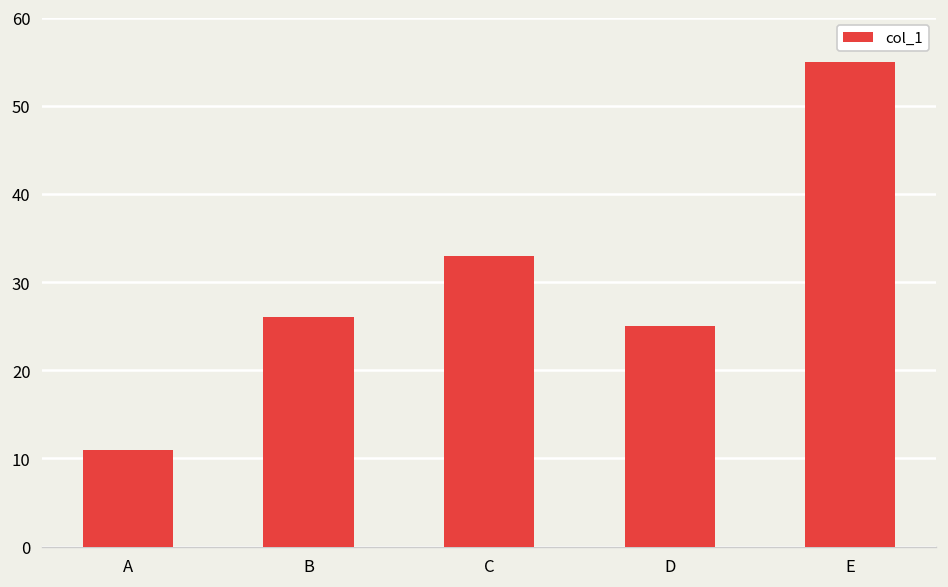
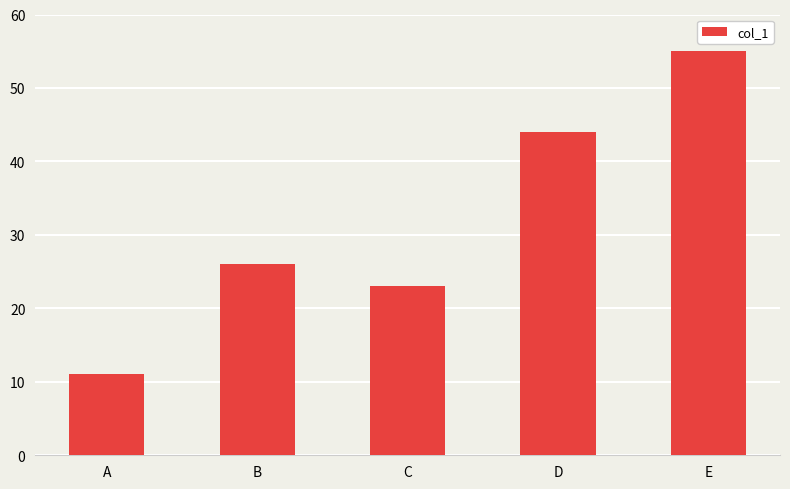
  {
    "A": 11,
    "B": 26,
-   "C": 33,
-   "D": 25,
+   "C": 23,
+   "D": 44,
    "E": 55
  }
